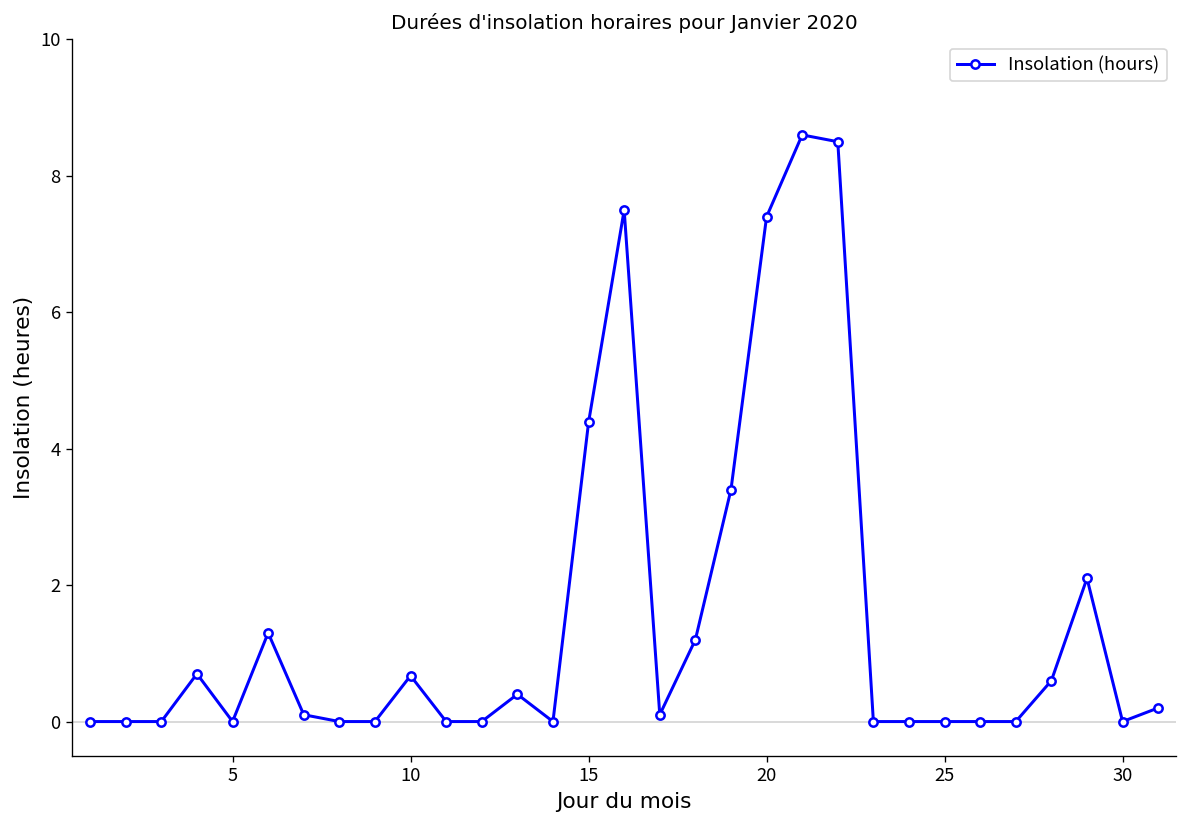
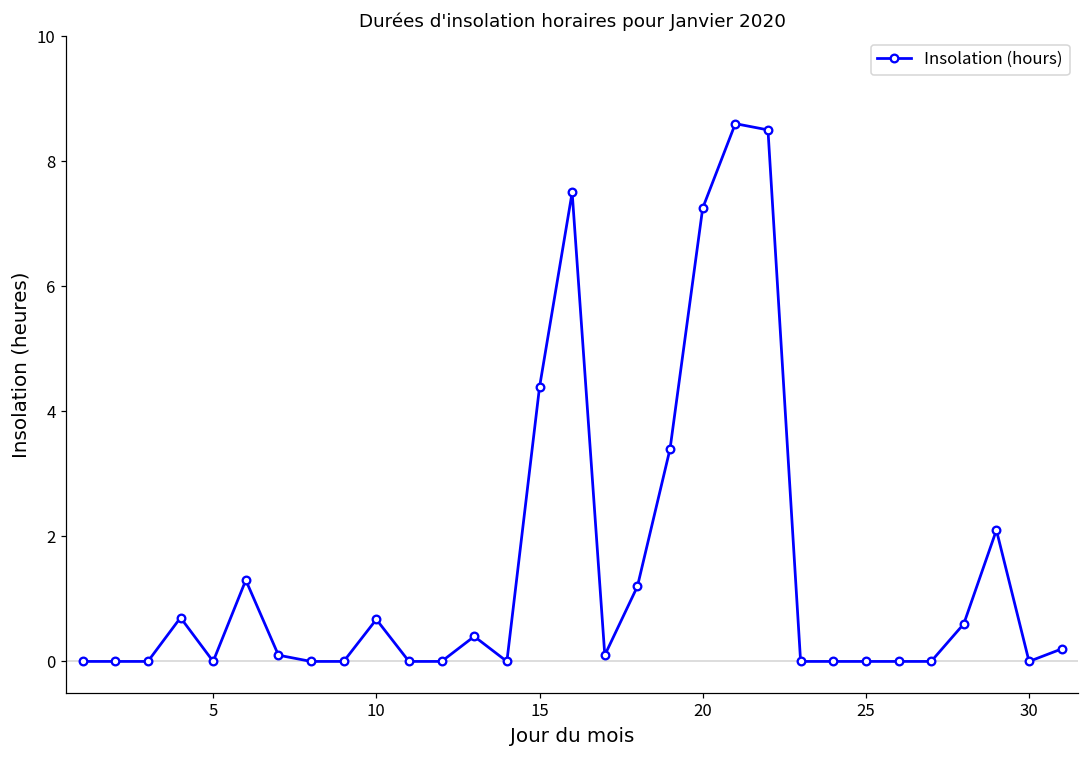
  {
    "5": 0.0,
    "10": 0.7,
    "15": 4.4,
-   "20": 7.4,
+   "20": 7.2,
    "25": 0.0,
    "30": 0.0
  }
